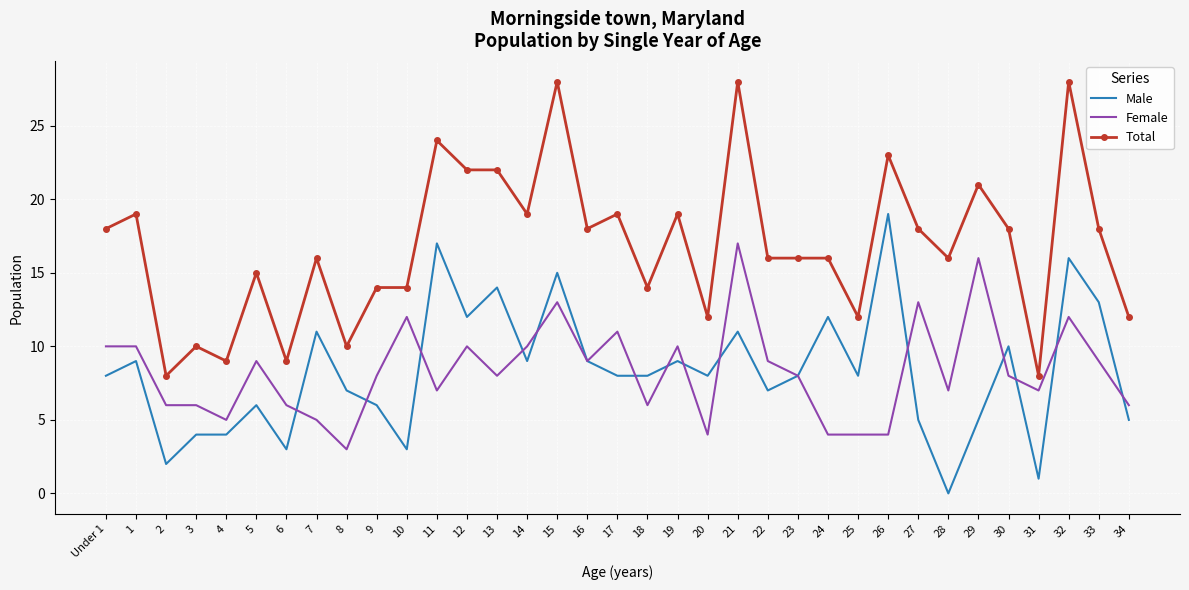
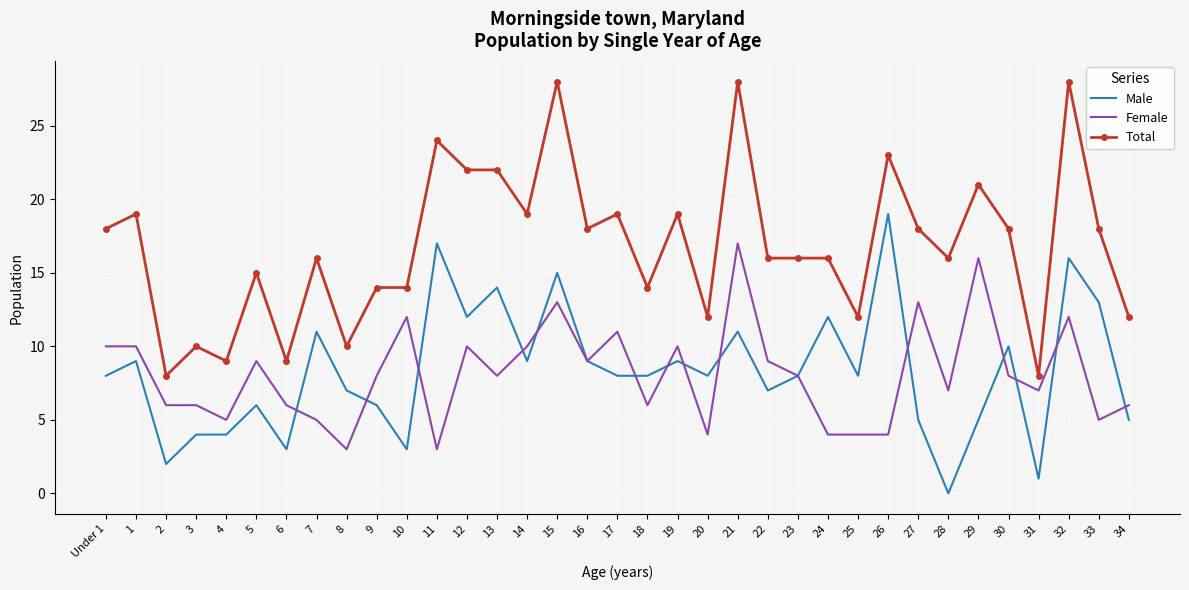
  {
    "Male": {
      "Under 1": 8,
      "1": 9,
      "2": 2,
      "3": 4,
      "4": 4,
      "5": 6,
      "6": 3,
      "7": 11,
      "8": 7,
      "9": 6,
      "10": 3,
      "11": 17,
      "12": 12,
      "13": 14,
      "14": 9,
      "15": 15,
      "17": 8,
      "18": 8,
      "19": 9,
      "20": 8,
      "21": 11,
      "22": 7,
      "24": 12,
      "25": 8,
      "26": 19,
      "27": 5,
      "28": 0,
      "29": 5,
      "30": 10,
      "31": 1,
      "32": 16,
      "33": 13,
      "34": 5
    },
    "Female": {
      "Under 1": 10,
      "1": 10,
      "2": 6,
      "3": 6,
      "4": 5,
      "5": 9,
      "6": 6,
      "7": 5,
      "8": 3,
      "9": 8,
      "10": 12,
-     "11": 7,
+     "11": 3,
      "12": 10,
      "13": 8,
      "14": 10,
      "15": 13,
      "17": 11,
      "18": 6,
      "19": 10,
      "20": 4,
      "21": 17,
      "22": 9,
      "24": 4,
      "25": 4,
      "26": 4,
      "27": 13,
      "28": 7,
      "29": 16,
      "30": 8,
      "31": 7,
      "32": 12,
-     "33": 9,
+     "33": 5,
      "34": 6
    },
    "Total": {
      "Under 1": 18,
      "1": 19,
      "2": 8,
      "3": 10,
      "4": 9,
      "5": 15,
      "6": 9,
      "7": 16,
      "8": 10,
      "9": 14,
      "10": 14,
      "11": 24,
      "12": 22,
      "13": 22,
      "14": 19,
      "15": 28,
      "16": 18,
      "17": 19,
      "18": 14,
      "19": 19,
      "20": 12,
      "21": 28,
      "22": 16,
      "23": 16,
      "24": 16,
      "25": 12,
      "26": 23,
      "27": 18,
      "28": 16,
      "29": 21,
      "30": 18,
      "31": 8,
      "32": 28,
      "33": 18,
      "34": 12
    }
  }
